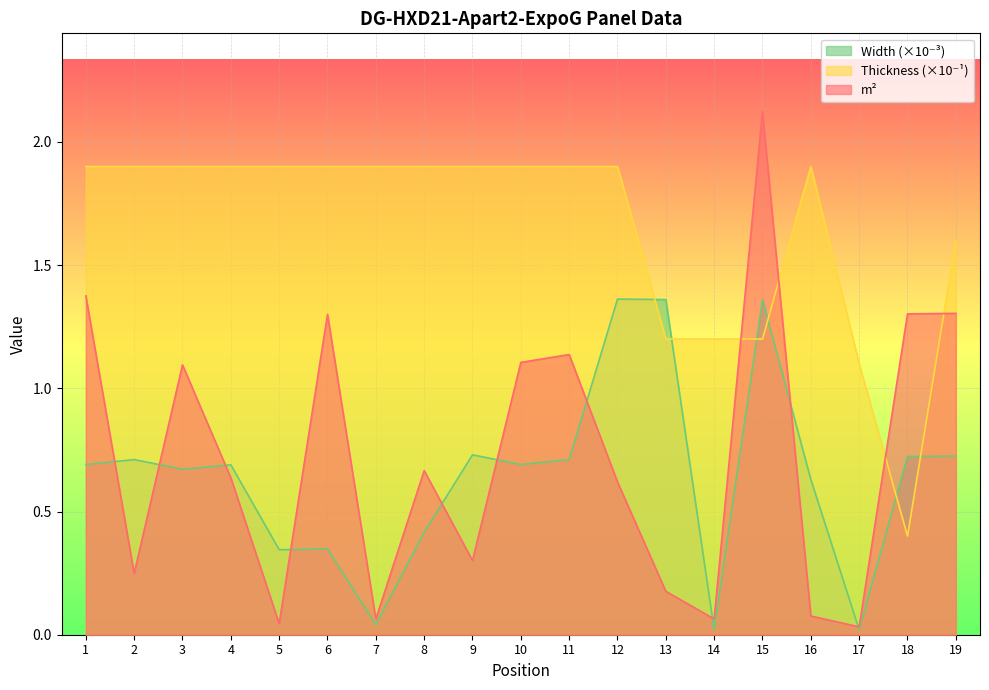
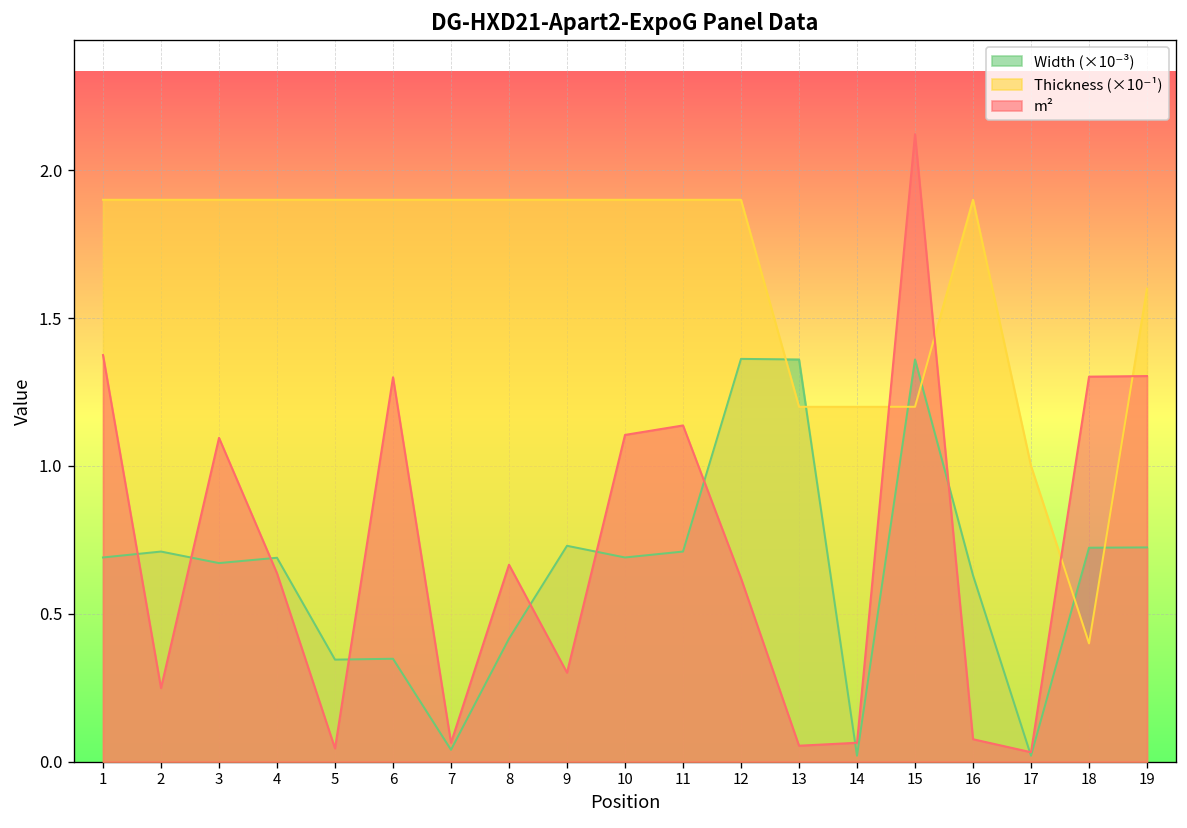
  {
    "Width (×10⁻³)": {
      "1": 0.69,
      "2": 0.71,
      "3": 0.67,
      "4": 0.69,
      "5": 0.35,
      "6": 0.35,
      "7": 0.04,
      "8": 0.42,
      "9": 0.73,
      "10": 0.69,
      "11": 0.71,
      "12": 1.36,
      "13": 1.36,
      "14": 0.02,
      "15": 1.36,
      "16": 0.63,
      "17": 0.02,
      "18": 0.72,
      "19": 0.72
    },
    "Thickness (×10⁻¹)": {
      "1": 1.90,
      "2": 1.90,
      "3": 1.90,
      "4": 1.90,
      "5": 1.90,
      "6": 1.90,
      "7": 1.90,
      "8": 1.90,
      "9": 1.90,
      "10": 1.90,
      "11": 1.90,
      "12": 1.90,
      "13": 1.20,
      "14": 1.20,
      "15": 1.20,
      "16": 1.90,
-     "17": 1.10,
+     "17": 1.00,
      "18": 0.40,
      "19": 1.60
    },
    "m²": {
      "1": 1.38,
      "2": 0.25,
      "3": 1.10,
      "4": 0.64,
      "5": 0.05,
      "6": 1.30,
      "7": 0.06,
      "8": 0.67,
      "9": 0.30,
      "10": 1.11,
      "11": 1.14,
      "12": 0.62,
-     "13": 0.18,
+     "13": 0.05,
      "14": 0.06,
      "15": 2.12,
      "16": 0.08,
      "17": 0.03,
      "18": 1.30,
      "19": 1.30
    }
  }
